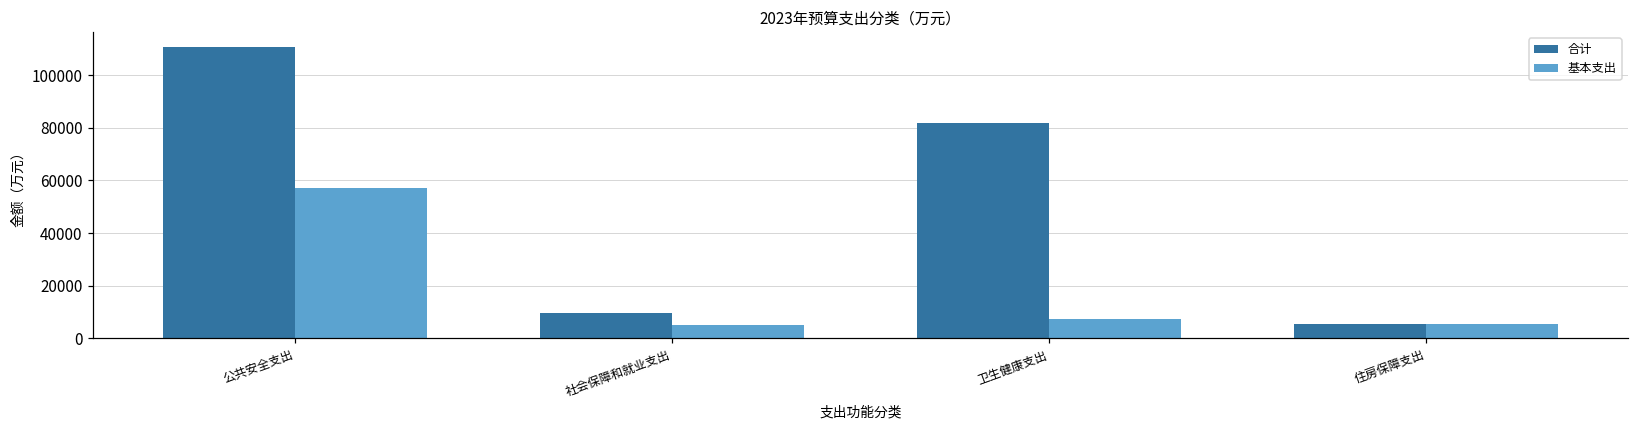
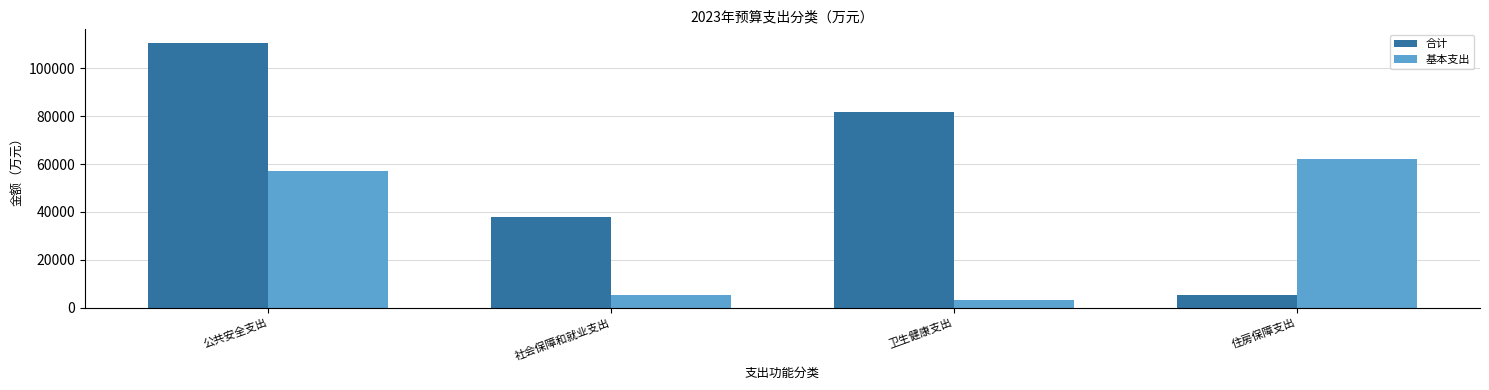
  {
    "合计": {
      "公共安全支出": 111000,
-     "社会保障和就业支出": 10000,
+     "社会保障和就业支出": 38000,
      "卫生健康支出": 82000,
      "住房保障支出": 5000
    },
    "基本支出": {
      "公共安全支出": 57000,
      "社会保障和就业支出": 5000,
-     "卫生健康支出": 7000,
-     "住房保障支出": 5000
+     "卫生健康支出": 3000,
+     "住房保障支出": 62000
    }
  }
